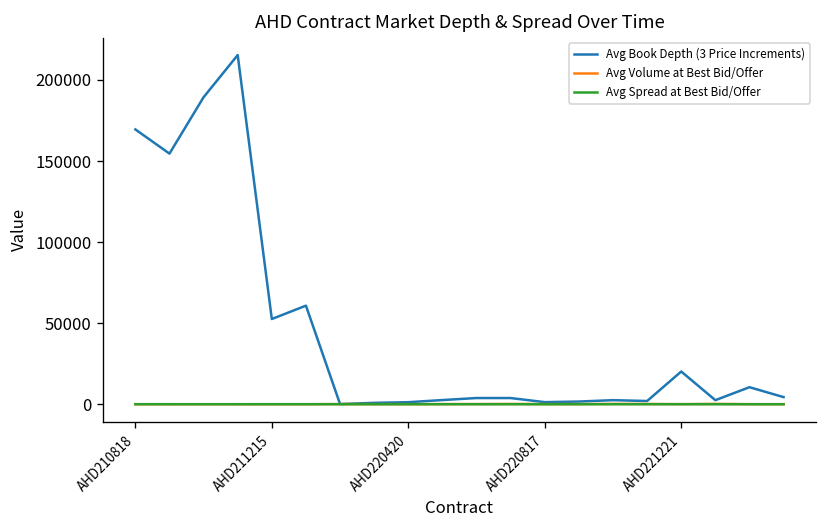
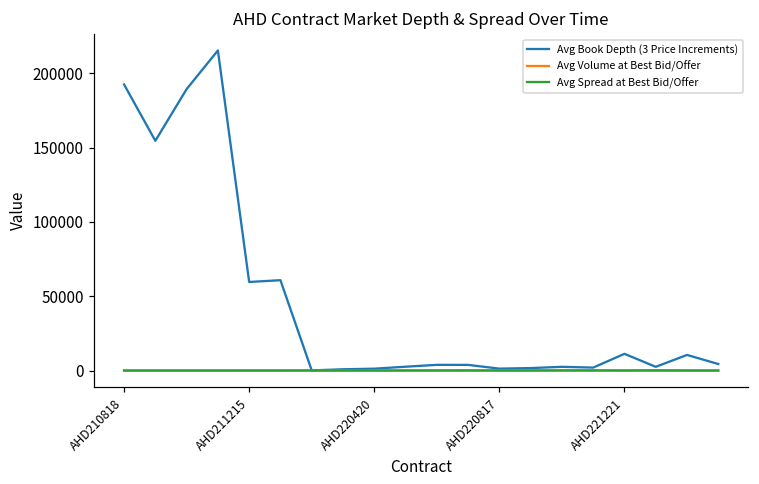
  {
    "Avg Book Depth (3 Price Increments)": {
-     "AHD210818": 170000,
-     "AHD211215": 53000,
-     "AHD221221": 20000
+     "AHD210818": 192000,
+     "AHD211215": 60000,
+     "AHD221221": 11000
    },
    "Avg Spread at Best Bid/Offer": {
      "AHD210818": 0,
      "AHD211215": 0,
      "AHD221221": 0
    }
  }
